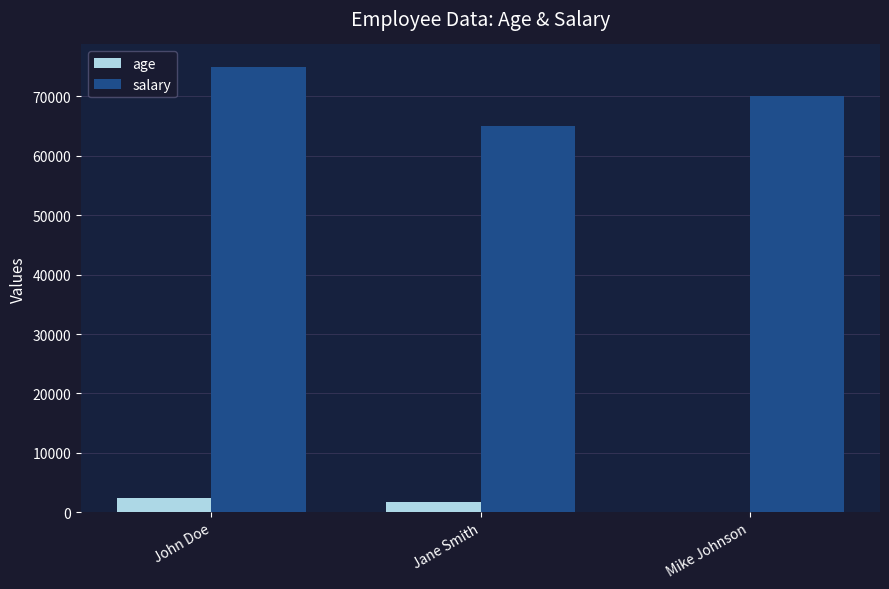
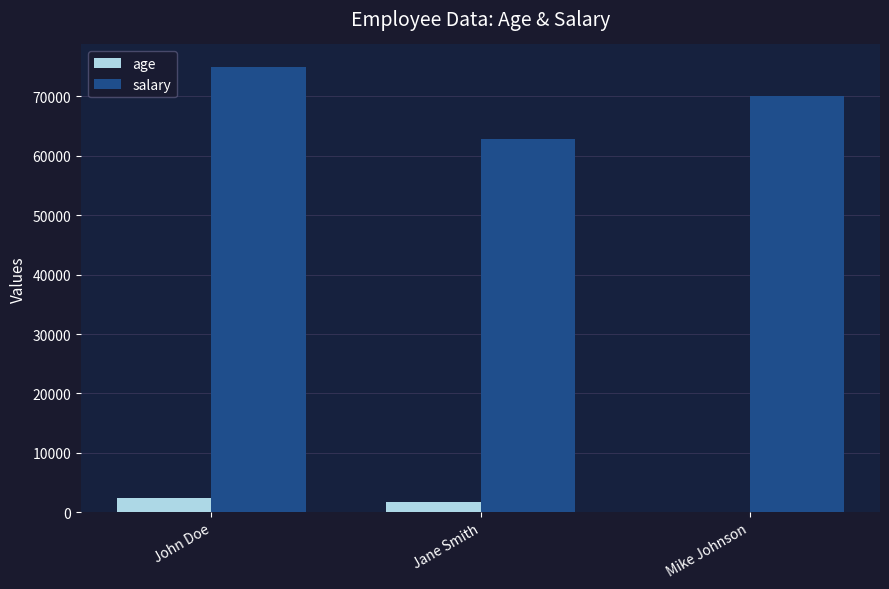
  {
    "age": {
      "John Doe": 2000,
      "Jane Smith": 2000
    },
    "salary": {
      "John Doe": 75000,
-     "Jane Smith": 65000,
+     "Jane Smith": 63000,
      "Mike Johnson": 70000
    }
  }
